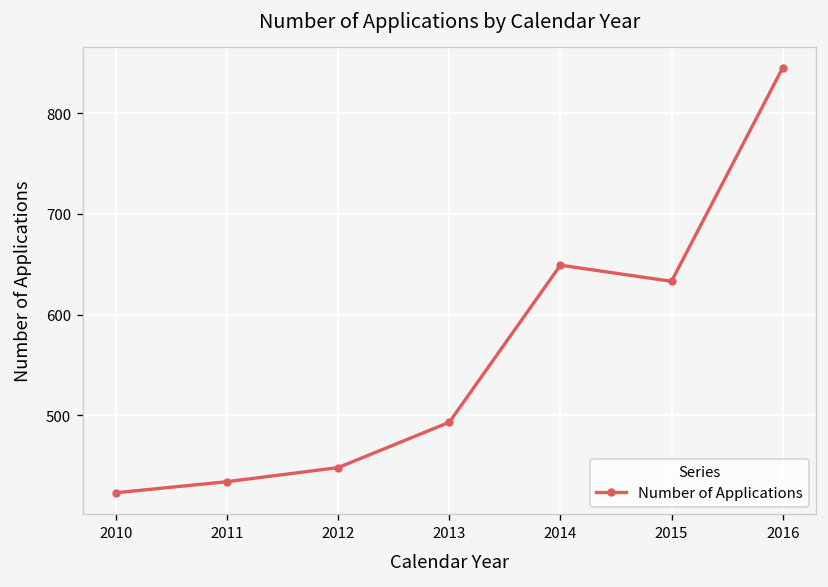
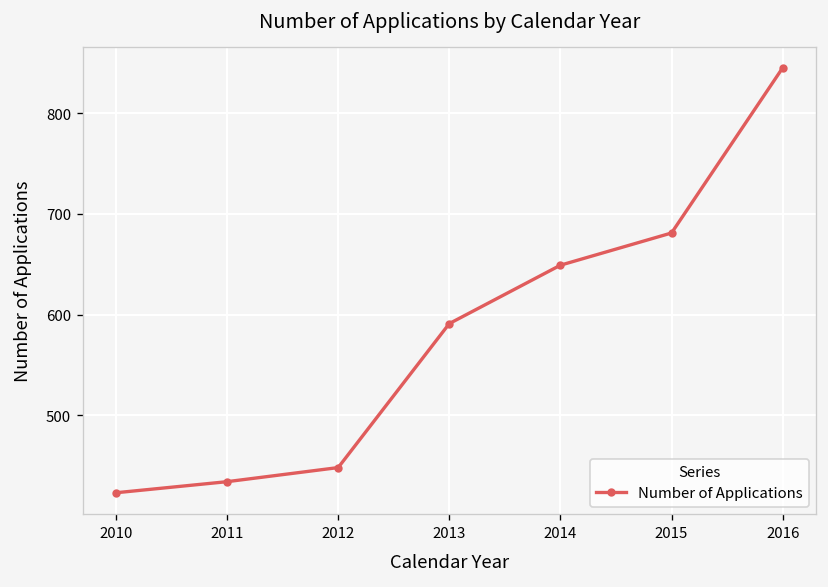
  {
    "2010": 420,
    "2011": 430,
    "2012": 450,
-   "2013": 490,
+   "2013": 590,
    "2014": 650,
-   "2015": 630,
+   "2015": 680,
    "2016": 850
  }
